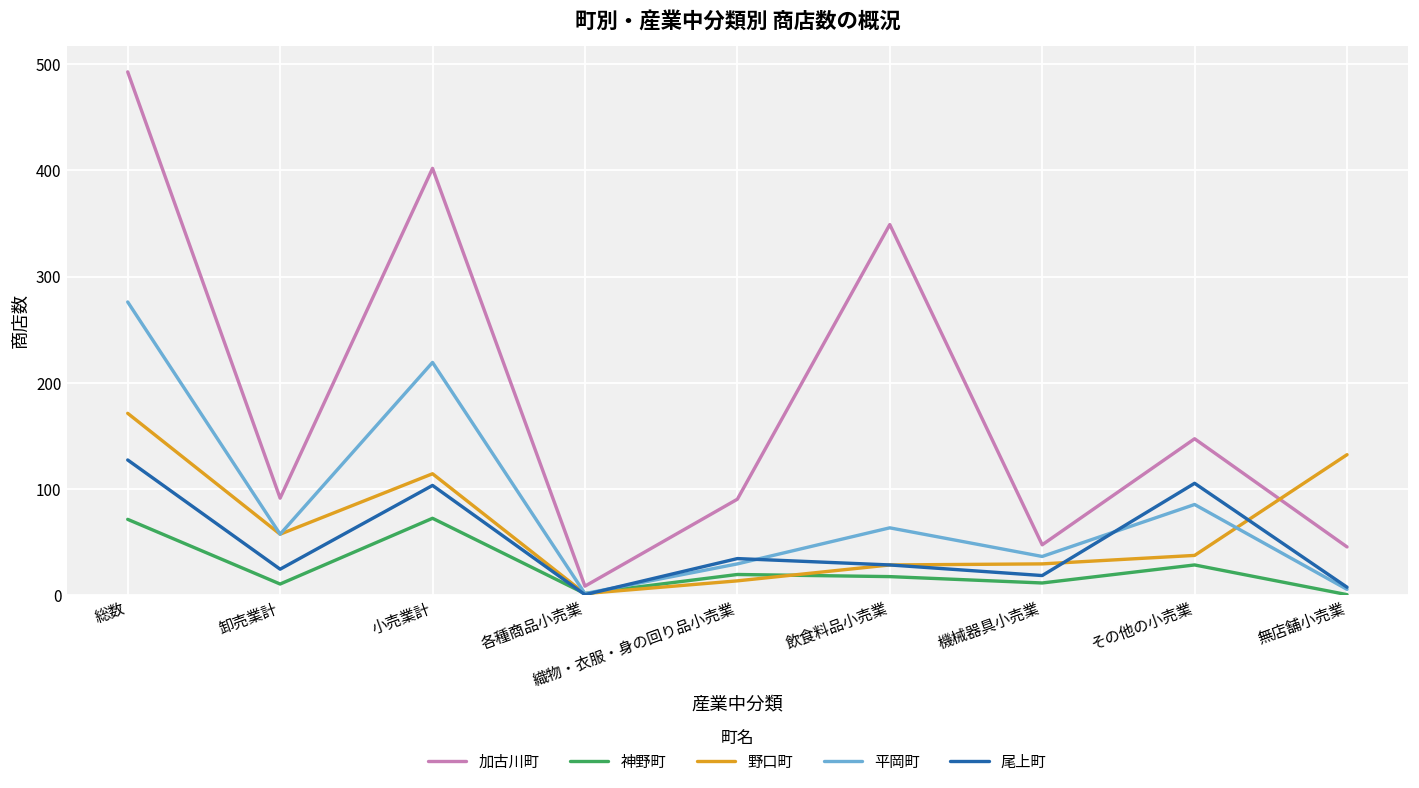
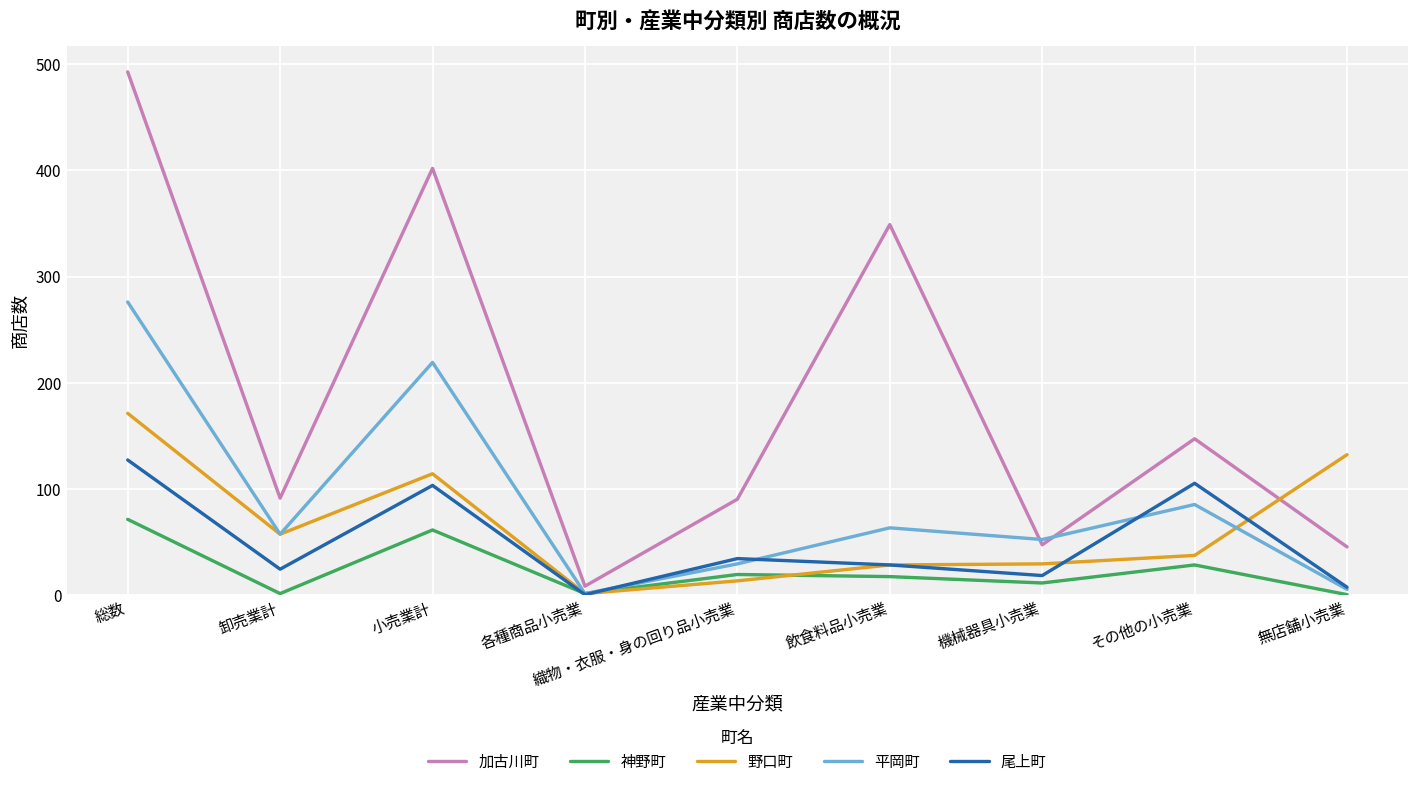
  {
    "加古川町": {
      "総数": 490,
      "卸売業計": 90,
      "小売業計": 400,
      "各種商品小売業": 10,
      "織物・衣服・身の回り品小売業": 90,
      "飲食料品小売業": 350,
      "機械器具小売業": 50,
      "その他の小売業": 150,
      "無店舗小売業": 50
    },
    "神野町": {
      "総数": 70,
-     "卸売業計": 10,
-     "小売業計": 70,
+     "卸売業計": 0,
+     "小売業計": 60,
      "織物・衣服・身の回り品小売業": 20,
      "飲食料品小売業": 20,
      "機械器具小売業": 10,
      "その他の小売業": 30,
      "無店舗小売業": 0
    },
    "野口町": {
      "総数": 170,
      "小売業計": 110,
      "織物・衣服・身の回り品小売業": 10,
      "機械器具小売業": 30,
      "その他の小売業": 40,
      "無店舗小売業": 130
    },
    "平岡町": {
      "総数": 280,
      "小売業計": 220,
      "織物・衣服・身の回り品小売業": 30,
      "飲食料品小売業": 60,
-     "機械器具小売業": 40,
+     "機械器具小売業": 50,
      "その他の小売業": 90
    },
    "尾上町": {
      "総数": 130,
      "卸売業計": 20,
      "小売業計": 100,
      "織物・衣服・身の回り品小売業": 30,
      "機械器具小売業": 20,
      "その他の小売業": 110
    }
  }
